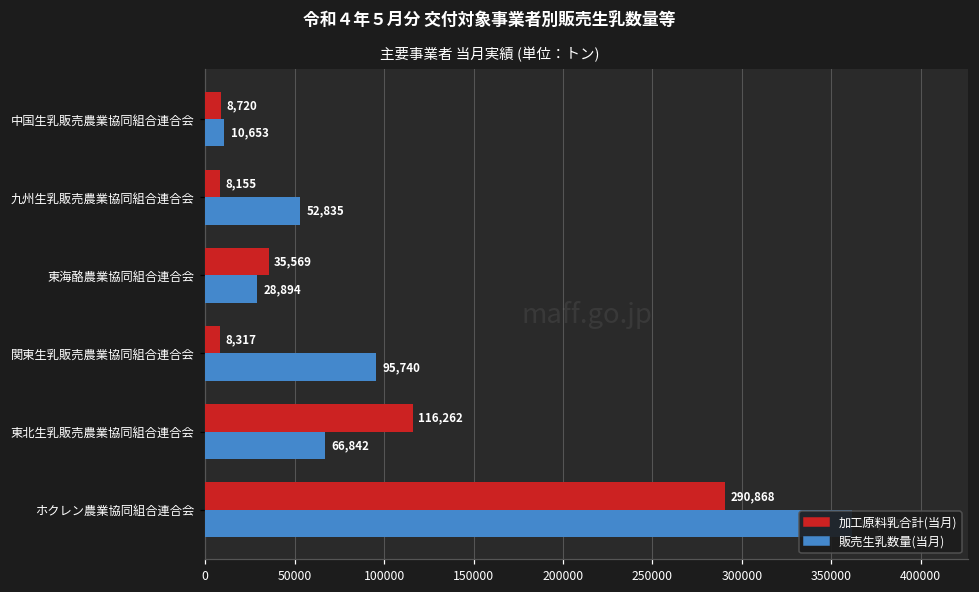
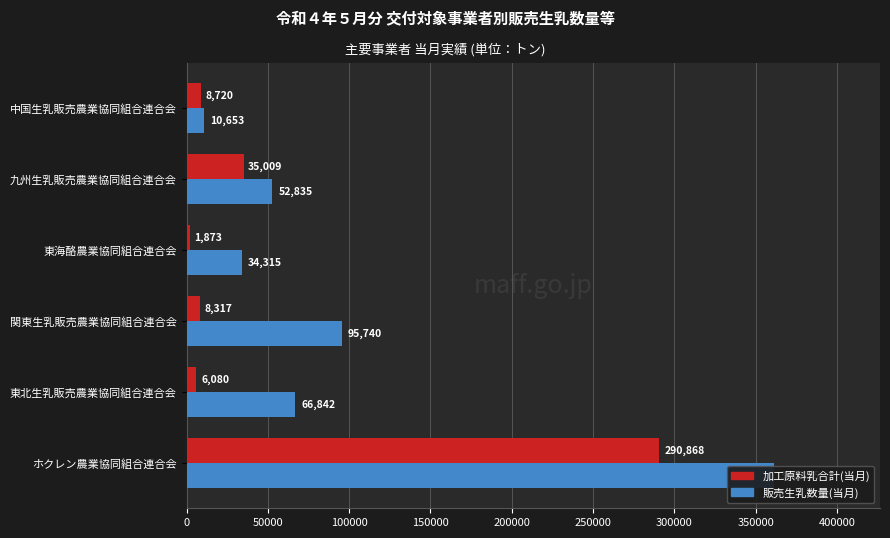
  {
    "加工原料乳合計(当月)": {
      "中国生乳販売農業協同組合連合会": "8,720",
-     "九州生乳販売農業協同組合連合会": "8,155",
-     "東海酪農業協同組合連合会": "35,569",
+     "九州生乳販売農業協同組合連合会": "35,009",
+     "東海酪農業協同組合連合会": "1,873",
      "関東生乳販売農業協同組合連合会": "8,317",
-     "東北生乳販売農業協同組合連合会": "116,262",
+     "東北生乳販売農業協同組合連合会": "6,080",
      "ホクレン農業協同組合連合会": "290,868"
    },
    "販売生乳数量(当月)": {
      "中国生乳販売農業協同組合連合会": "10,653",
      "九州生乳販売農業協同組合連合会": "52,835",
-     "東海酪農業協同組合連合会": "28,894",
+     "東海酪農業協同組合連合会": "34,315",
      "関東生乳販売農業協同組合連合会": "95,740",
      "東北生乳販売農業協同組合連合会": "66,842"
    }
  }
